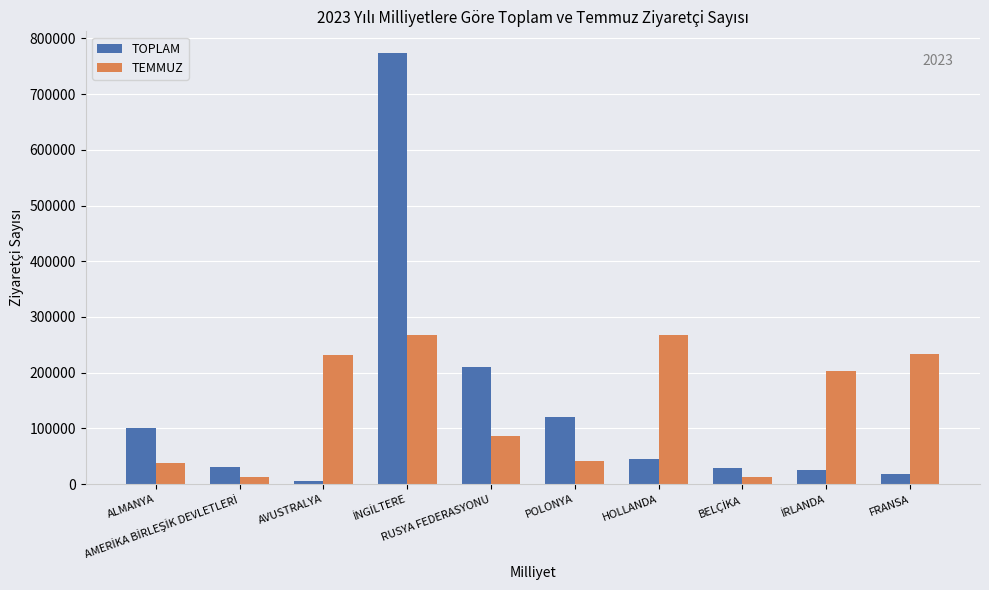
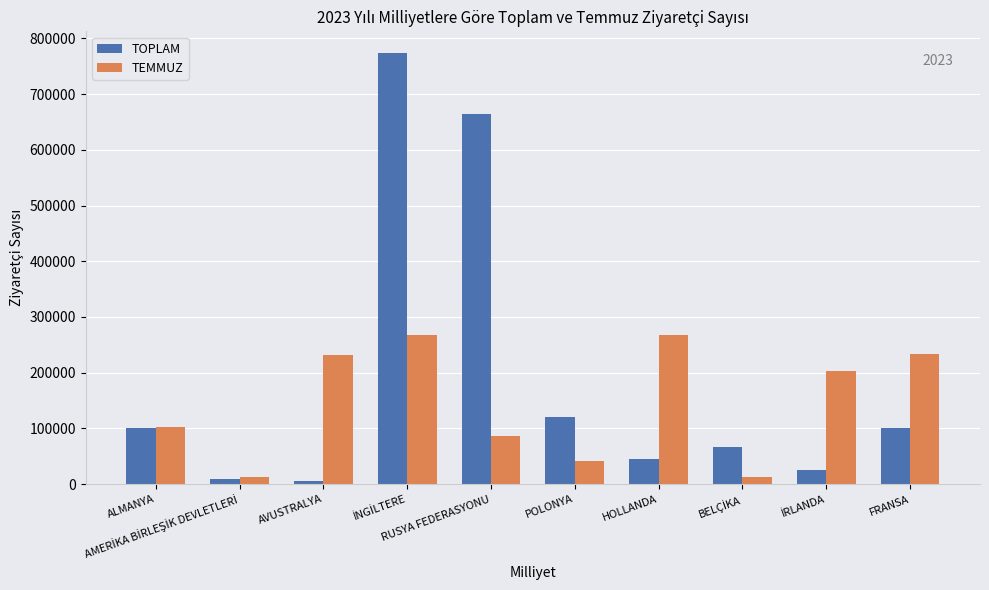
  {
    "TOPLAM": {
      "ALMANYA": 100000,
-     "AMERİKA BİRLEŞİK DEVLETLERİ": 30000,
+     "AMERİKA BİRLEŞİK DEVLETLERİ": 10000,
      "AVUSTRALYA": 10000,
      "İNGİLTERE": 770000,
-     "RUSYA FEDERASYONU": 210000,
+     "RUSYA FEDERASYONU": 670000,
      "POLONYA": 120000,
      "HOLLANDA": 50000,
-     "BELÇİKA": 30000,
+     "BELÇİKA": 70000,
      "İRLANDA": 20000,
-     "FRANSA": 20000
+     "FRANSA": 100000
    },
    "TEMMUZ": {
-     "ALMANYA": 40000,
+     "ALMANYA": 100000,
      "AMERİKA BİRLEŞİK DEVLETLERİ": 10000,
      "AVUSTRALYA": 230000,
      "İNGİLTERE": 270000,
      "RUSYA FEDERASYONU": 90000,
      "POLONYA": 40000,
      "HOLLANDA": 270000,
      "BELÇİKA": 10000,
      "İRLANDA": 200000,
      "FRANSA": 230000
    }
  }
